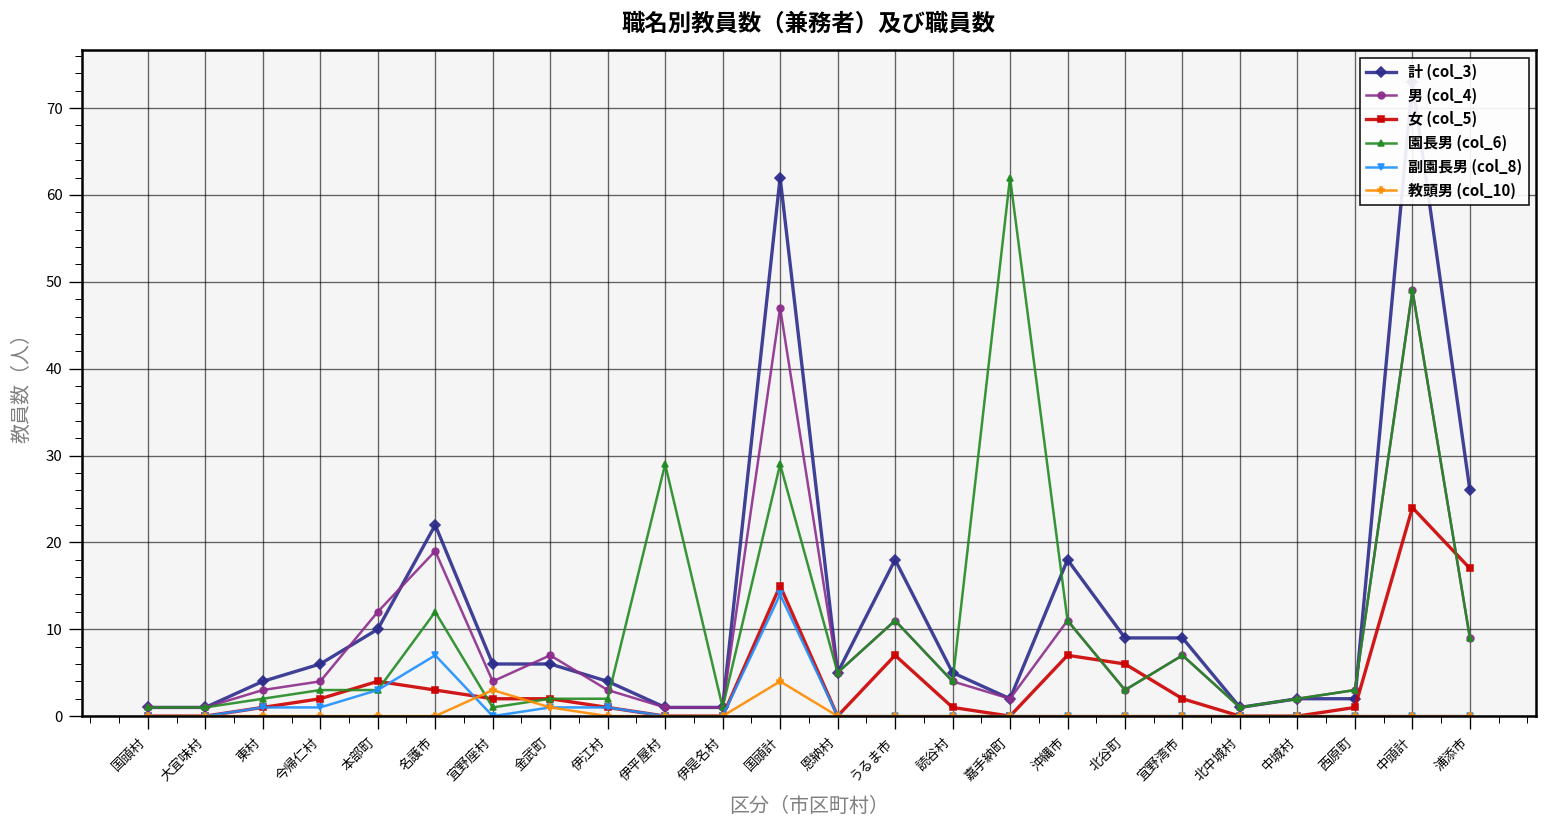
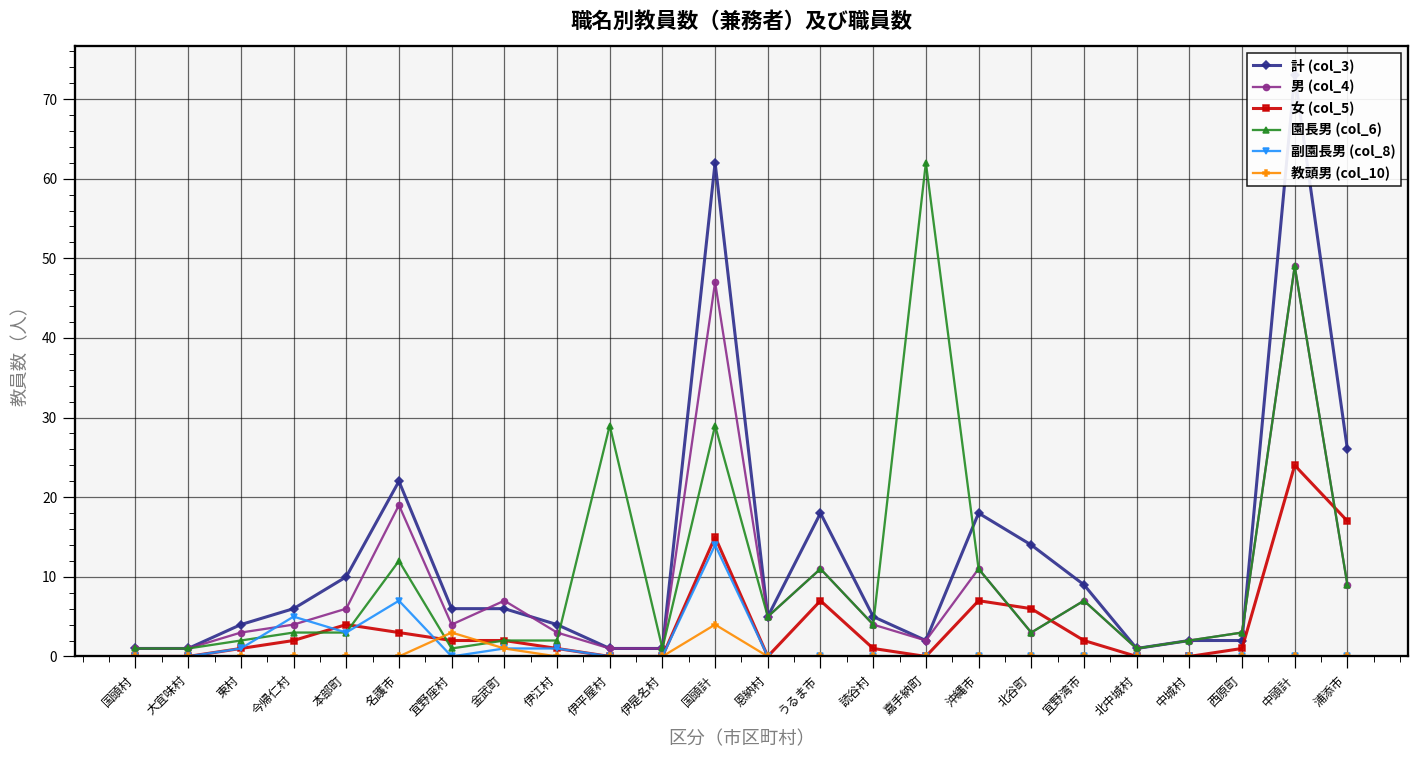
  {
    "計 (col_3)": {
      "東村": 4,
      "今帰仁村": 6,
      "本部町": 10,
      "名護市": 22,
      "宜野座村": 6,
      "金武町": 6,
      "伊江村": 4,
      "国頭計": 62,
      "うるま市": 18,
      "読谷村": 5,
      "沖縄市": 18,
-     "北谷町": 9,
+     "北谷町": 14,
      "宜野湾市": 9,
      "西原町": 2,
      "浦添市": 26
    },
    "男 (col_4)": {
      "東村": 3,
      "今帰仁村": 4,
-     "本部町": 12,
+     "本部町": 6,
      "名護市": 19,
      "宜野座村": 4,
      "金武町": 7,
      "伊江村": 3,
      "国頭計": 47
    },
    "女 (col_5)": {
      "今帰仁村": 2,
      "本部町": 4,
      "名護市": 3,
      "宜野座村": 2,
      "国頭計": 15,
      "うるま市": 7,
      "読谷村": 1,
      "沖縄市": 7,
      "北谷町": 6,
      "宜野湾市": 2,
      "西原町": 1,
      "中頭計": 24,
      "浦添市": 17
    },
    "園長男 (col_6)": {
      "東村": 2,
      "今帰仁村": 3,
      "名護市": 12,
      "宜野座村": 1,
      "伊江村": 2,
      "伊平屋村": 29,
      "国頭計": 29,
      "嘉手納町": 62
    },
    "副園長男 (col_8)": {
-     "今帰仁村": 1,
+     "今帰仁村": 5,
      "名護市": 7,
      "宜野座村": 0,
      "国頭計": 14
    },
    "教頭男 (col_10)": {
      "東村": 0,
      "今帰仁村": 0,
      "本部町": 0,
      "名護市": 0,
      "宜野座村": 3,
      "伊江村": 0,
      "国頭計": 4
    }
  }
